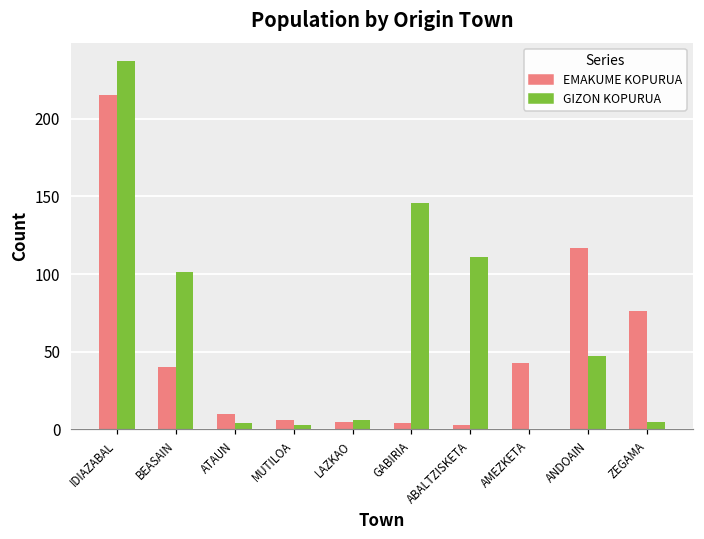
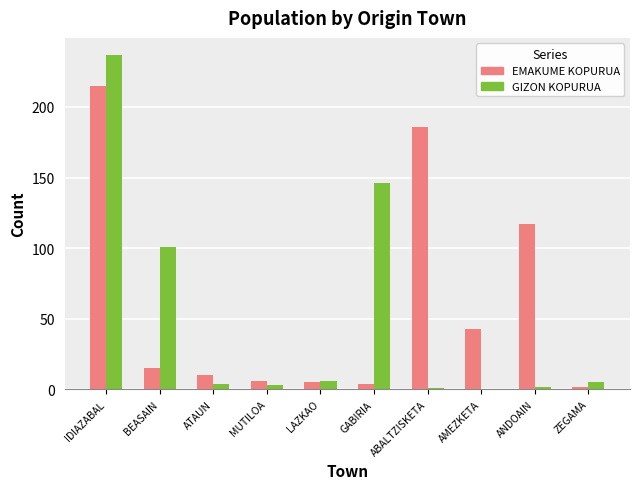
  {
    "EMAKUME KOPURUA": {
      "IDIAZABAL": 215,
-     "BEASAIN": 40,
+     "BEASAIN": 15,
      "ATAUN": 10,
      "MUTILOA": 6,
      "LAZKAO": 5,
      "GABIRIA": 4,
-     "ABALTZISKETA": 3,
+     "ABALTZISKETA": 186,
      "AMEZKETA": 43,
      "ANDOAIN": 117,
-     "ZEGAMA": 76
+     "ZEGAMA": 2
    },
    "GIZON KOPURUA": {
      "IDIAZABAL": 237,
      "BEASAIN": 101,
      "ATAUN": 4,
      "MUTILOA": 3,
      "LAZKAO": 6,
      "GABIRIA": 146,
-     "ABALTZISKETA": 111,
+     "ABALTZISKETA": 1,
      "AMEZKETA": 0,
-     "ANDOAIN": 47,
+     "ANDOAIN": 2,
      "ZEGAMA": 5
    }
  }
